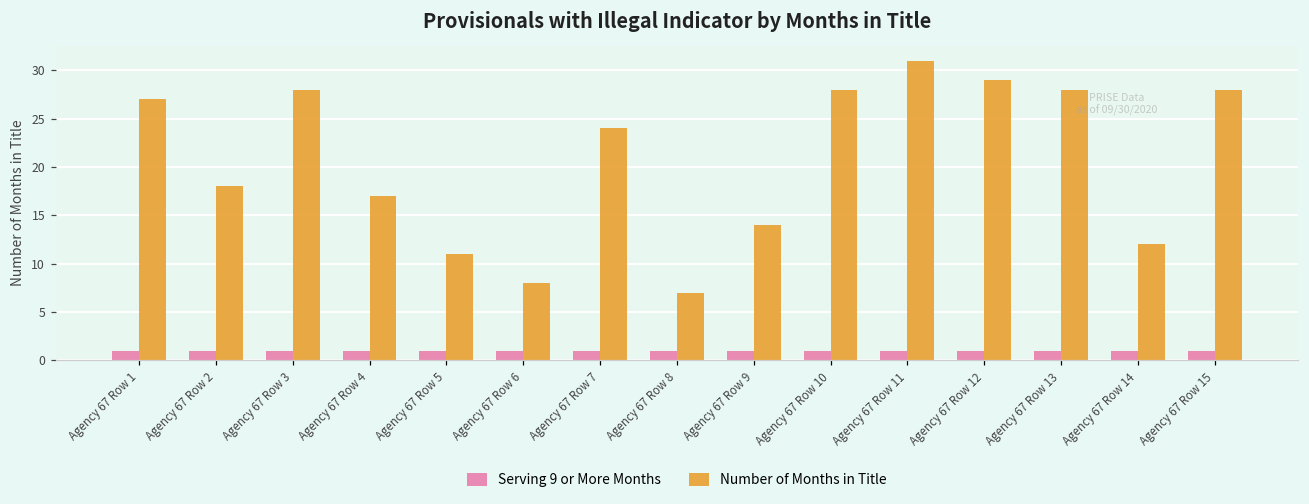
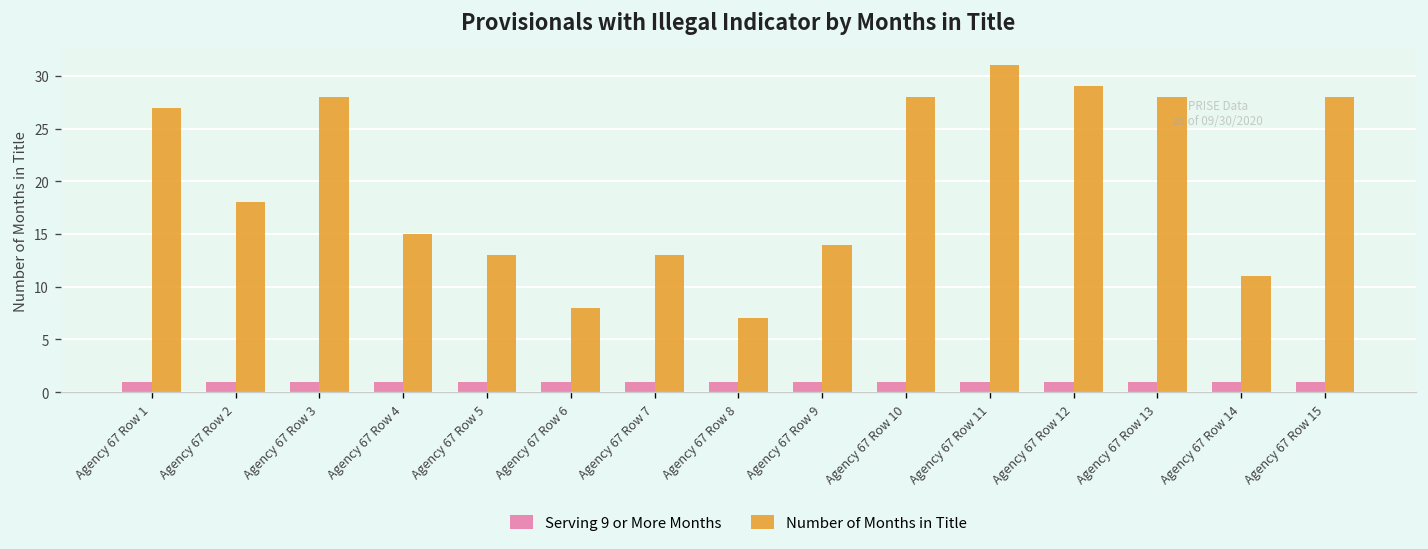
  {
    "Serving 9 or More Months": {
      "Agency 67 Row 1": 1,
      "Agency 67 Row 2": 1,
      "Agency 67 Row 3": 1,
      "Agency 67 Row 4": 1,
      "Agency 67 Row 5": 1,
      "Agency 67 Row 6": 1,
      "Agency 67 Row 7": 1,
      "Agency 67 Row 8": 1,
      "Agency 67 Row 9": 1,
      "Agency 67 Row 10": 1,
      "Agency 67 Row 11": 1,
      "Agency 67 Row 12": 1,
      "Agency 67 Row 13": 1,
      "Agency 67 Row 14": 1,
      "Agency 67 Row 15": 1
    },
    "Number of Months in Title": {
      "Agency 67 Row 1": 27,
      "Agency 67 Row 2": 18,
      "Agency 67 Row 3": 28,
-     "Agency 67 Row 4": 17,
-     "Agency 67 Row 5": 11,
+     "Agency 67 Row 4": 15,
+     "Agency 67 Row 5": 13,
      "Agency 67 Row 6": 8,
-     "Agency 67 Row 7": 24,
+     "Agency 67 Row 7": 13,
      "Agency 67 Row 8": 7,
      "Agency 67 Row 9": 14,
      "Agency 67 Row 10": 28,
      "Agency 67 Row 11": 31,
      "Agency 67 Row 12": 29,
      "Agency 67 Row 13": 28,
-     "Agency 67 Row 14": 12,
+     "Agency 67 Row 14": 11,
      "Agency 67 Row 15": 28
    }
  }
